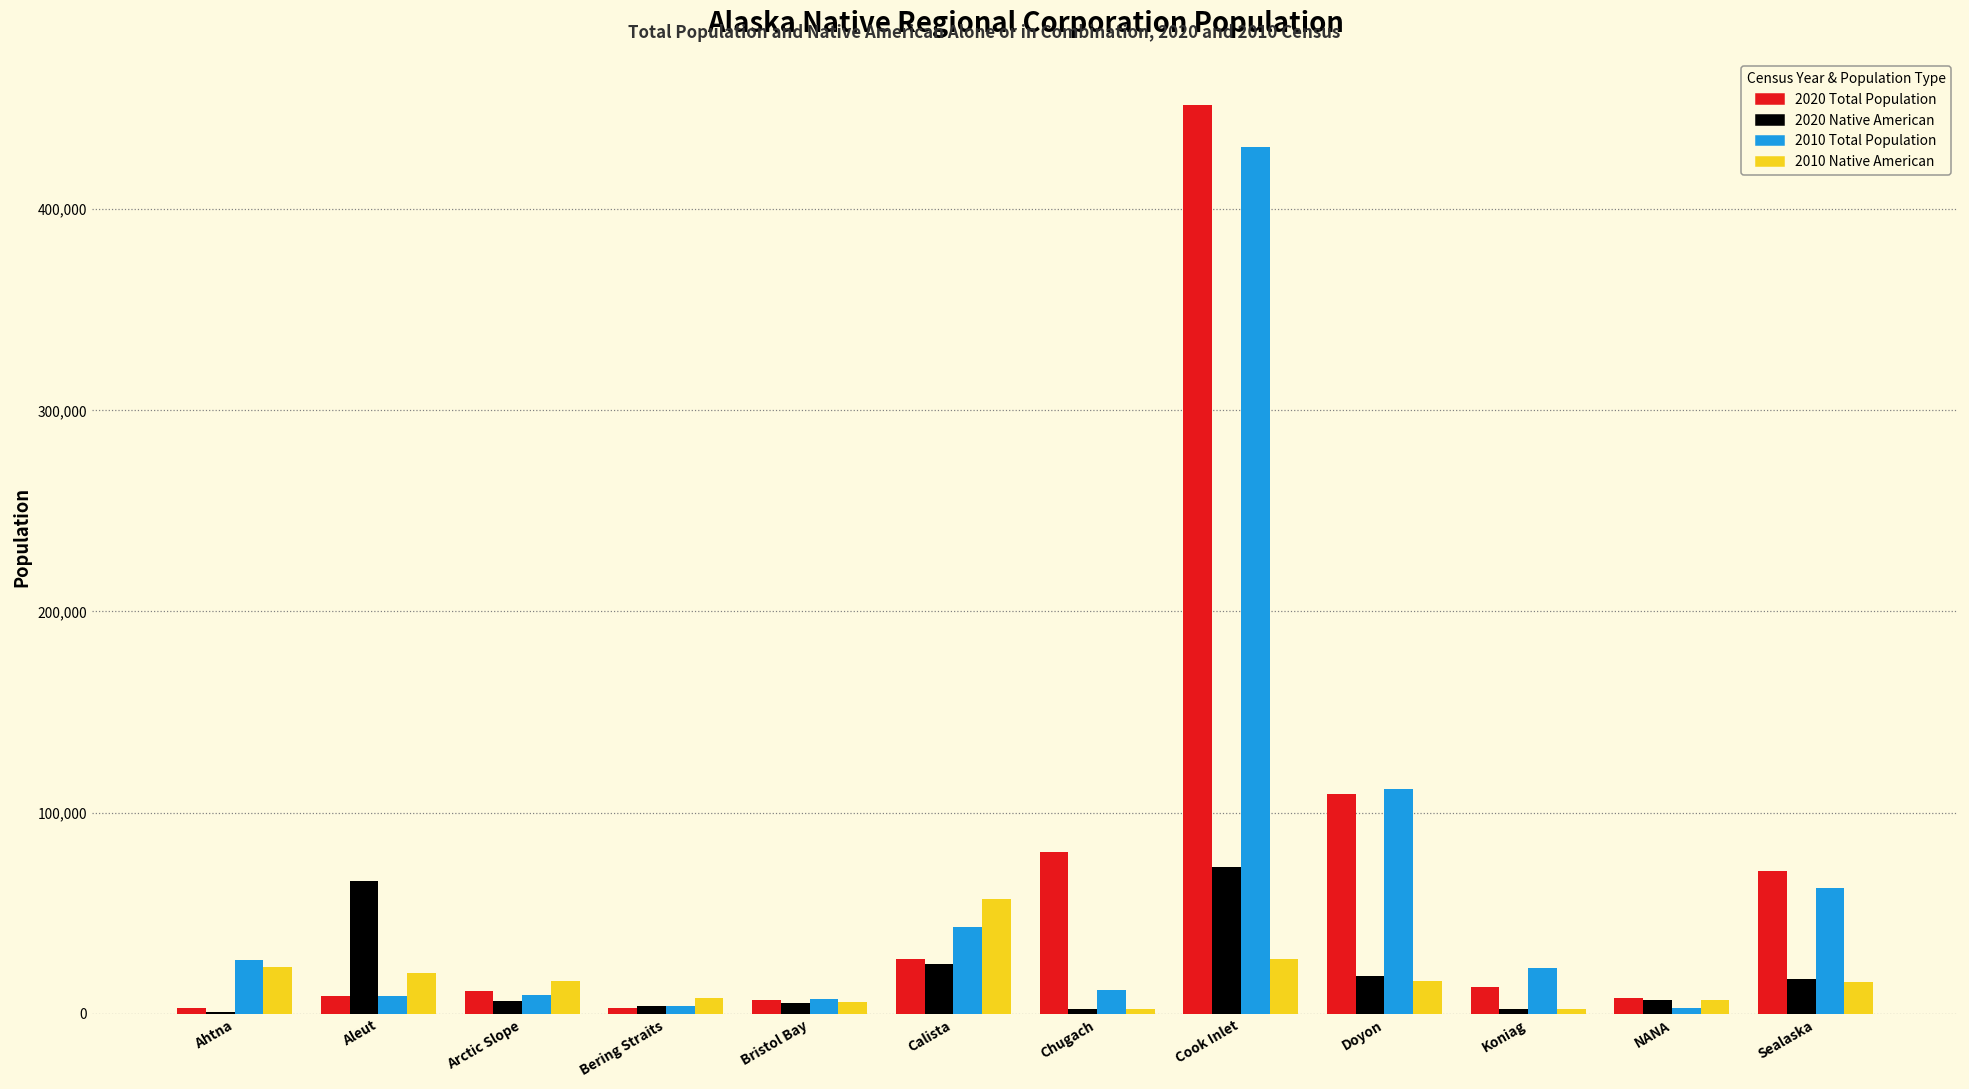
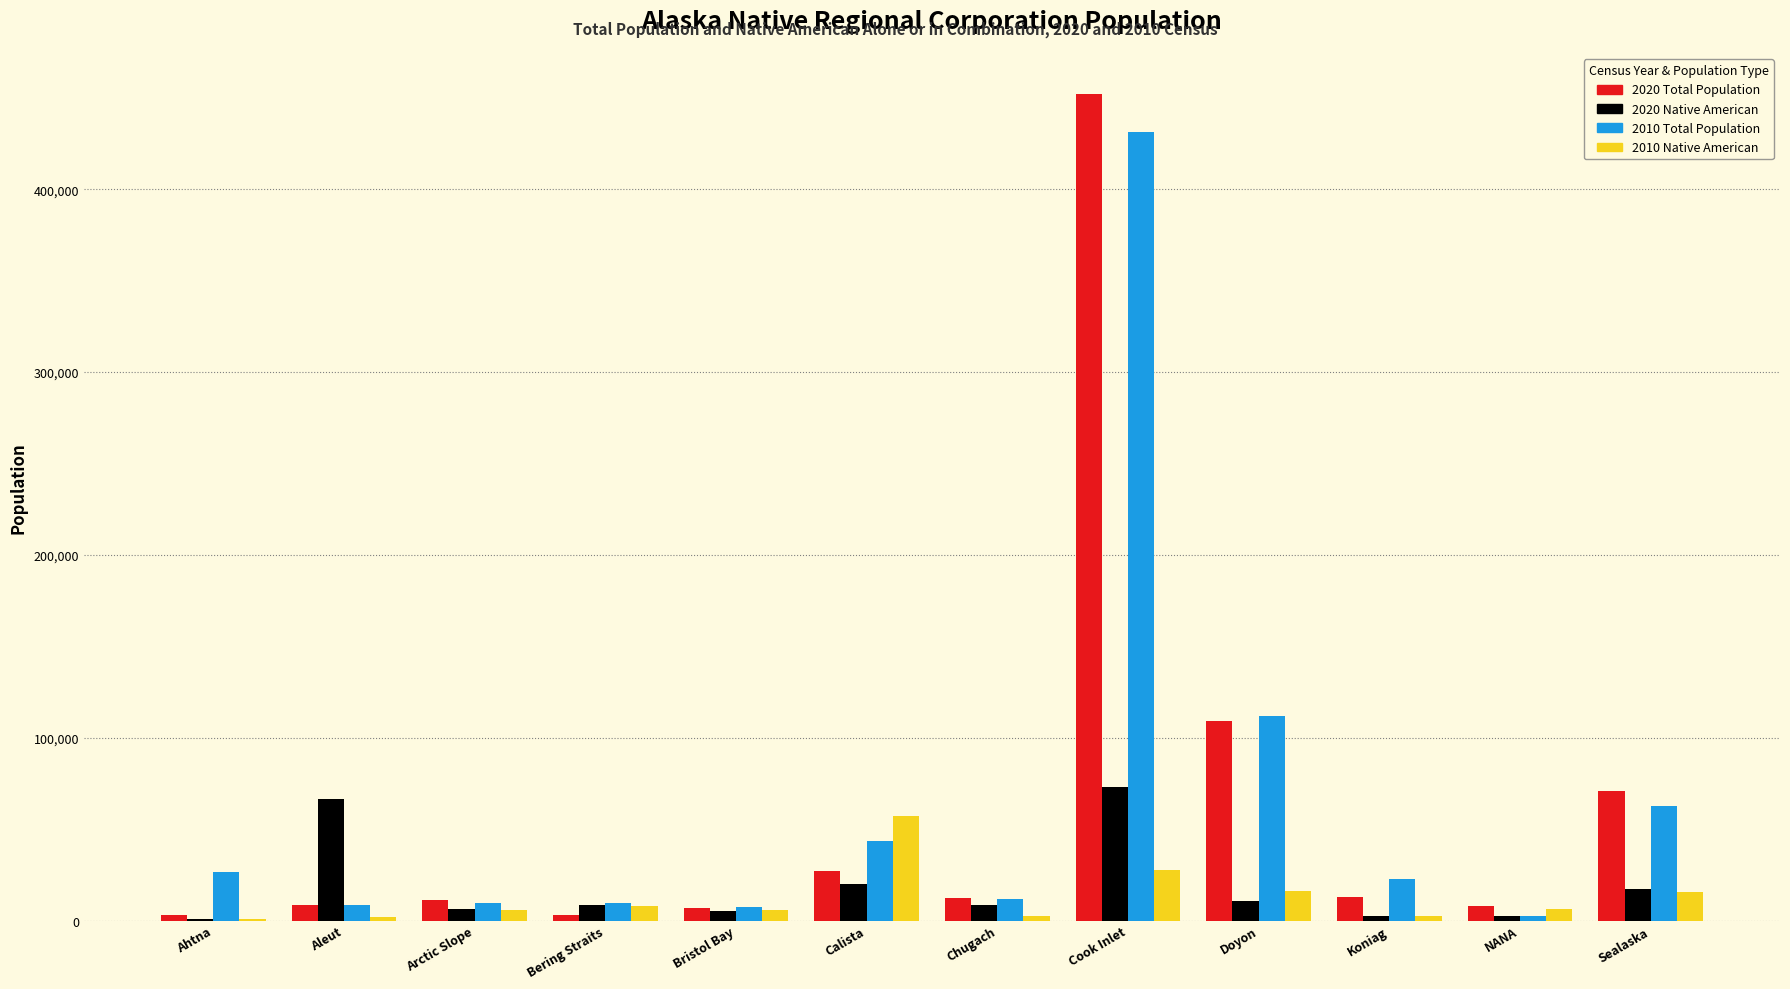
  {
    "2020 Total Population": {
      "Ahtna": "3,000",
      "Aleut": "9,000",
      "Arctic Slope": "11,000",
      "Bering Straits": "3,000",
      "Bristol Bay": "7,000",
      "Calista": "27,000",
-     "Chugach": "80,000",
+     "Chugach": "12,000",
      "Cook Inlet": "452,000",
      "Doyon": "109,000",
      "Koniag": "13,000",
      "NANA": "8,000",
      "Sealaska": "71,000"
    },
    "2020 Native American": {
      "Aleut": "66,000",
      "Arctic Slope": "6,000",
-     "Bering Straits": "4,000",
+     "Bering Straits": "8,000",
      "Bristol Bay": "5,000",
-     "Calista": "25,000",
-     "Chugach": "2,000",
+     "Calista": "20,000",
+     "Chugach": "8,000",
      "Cook Inlet": "73,000",
-     "Doyon": "19,000",
+     "Doyon": "11,000",
      "Koniag": "3,000",
-     "NANA": "7,000",
+     "NANA": "2,000",
      "Sealaska": "17,000"
    },
    "2010 Total Population": {
      "Ahtna": "27,000",
      "Aleut": "9,000",
      "Arctic Slope": "9,000",
-     "Bering Straits": "4,000",
+     "Bering Straits": "9,000",
      "Bristol Bay": "7,000",
      "Calista": "43,000",
      "Chugach": "12,000",
      "Cook Inlet": "431,000",
      "Doyon": "112,000",
      "Koniag": "23,000",
      "NANA": "3,000",
      "Sealaska": "63,000"
    },
    "2010 Native American": {
-     "Ahtna": "23,000",
-     "Aleut": "20,000",
-     "Arctic Slope": "16,000",
+     "Ahtna": "1,000",
+     "Aleut": "2,000",
+     "Arctic Slope": "6,000",
      "Bering Straits": "8,000",
      "Bristol Bay": "6,000",
      "Calista": "57,000",
      "Chugach": "2,000",
      "Cook Inlet": "27,000",
      "Doyon": "16,000",
      "Koniag": "2,000",
      "NANA": "7,000",
      "Sealaska": "16,000"
    }
  }
